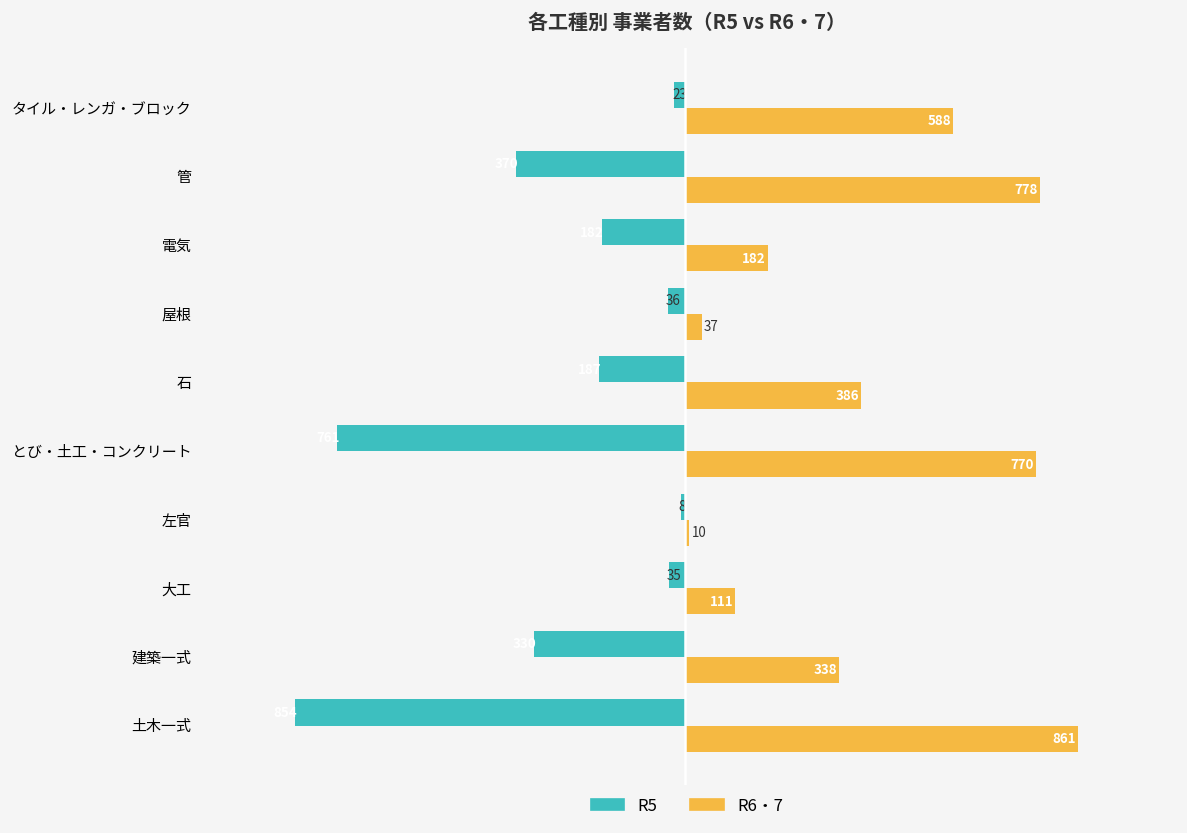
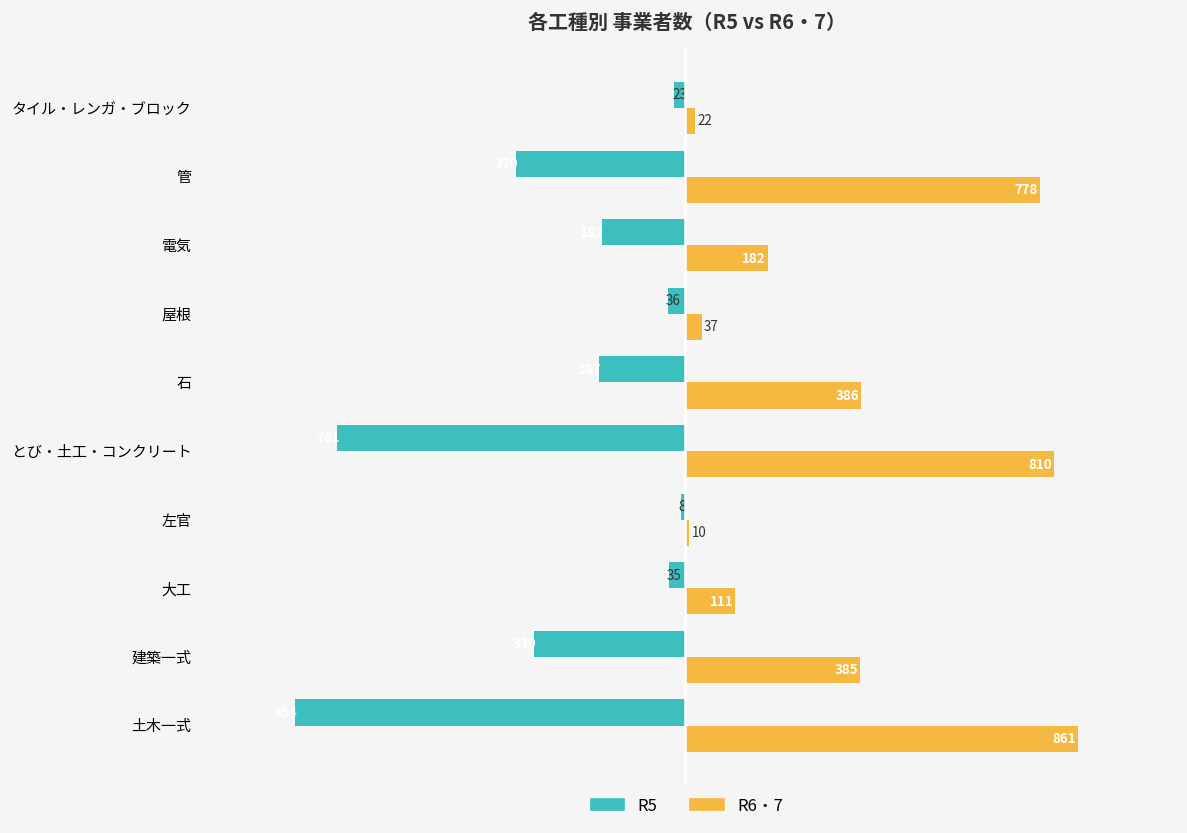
  {
    "R6・7": {
-     "タイル・レンガ・ブロック": 588,
+     "タイル・レンガ・ブロック": 22,
      "管": 778,
      "電気": 182,
      "屋根": 37,
      "石": 386,
-     "とび・土工・コンクリート": 770,
+     "とび・土工・コンクリート": 810,
      "左官": 10,
      "大工": 111,
-     "建築一式": 338,
+     "建築一式": 385,
      "土木一式": 861
    }
  }
